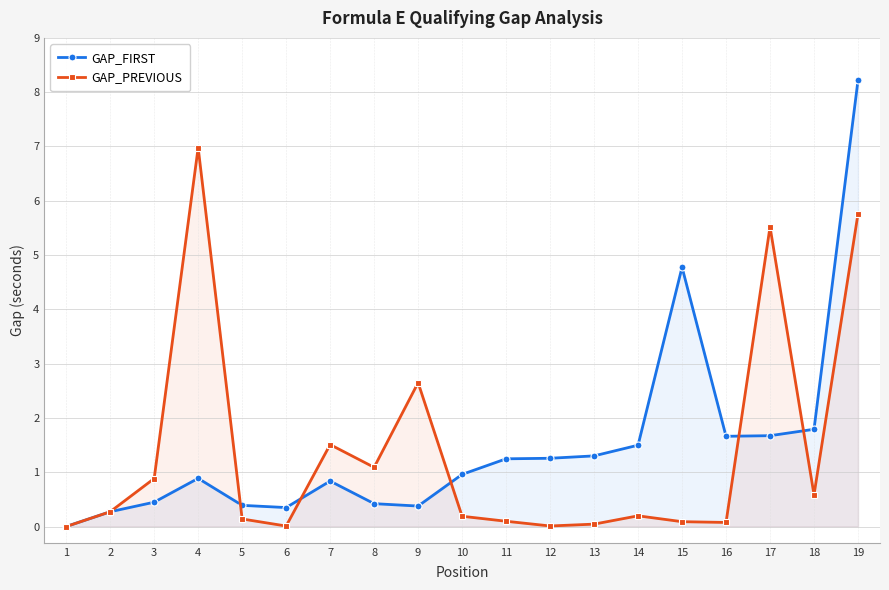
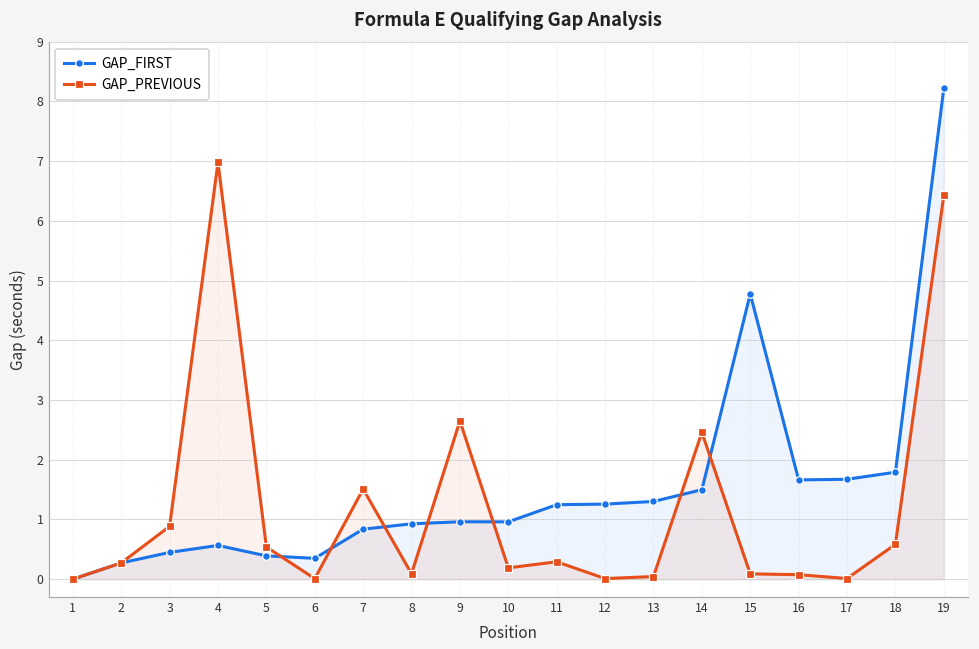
  {
    "GAP_FIRST": {
      "3": 0.4,
-     "4": 0.9,
+     "4": 0.6,
      "5": 0.4,
      "6": 0.3,
      "7": 0.8,
-     "8": 0.4,
-     "9": 0.4,
+     "8": 0.9,
+     "9": 1.0,
      "10": 1.0,
      "11": 1.2,
      "12": 1.3,
      "13": 1.3,
      "14": 1.5,
      "15": 4.8,
      "16": 1.7,
      "17": 1.7,
      "18": 1.8,
      "19": 8.2
    },
    "GAP_PREVIOUS": {
      "3": 0.9,
      "4": 7.0,
-     "5": 0.1,
+     "5": 0.5,
      "6": 0.0,
      "7": 1.5,
-     "8": 1.1,
+     "8": 0.1,
      "9": 2.6,
      "10": 0.2,
-     "11": 0.1,
+     "11": 0.3,
      "12": 0.0,
      "13": 0.0,
-     "14": 0.2,
+     "14": 2.5,
      "15": 0.1,
      "16": 0.1,
-     "17": 5.5,
+     "17": 0.0,
      "18": 0.6,
-     "19": 5.8
+     "19": 6.4
    }
  }
